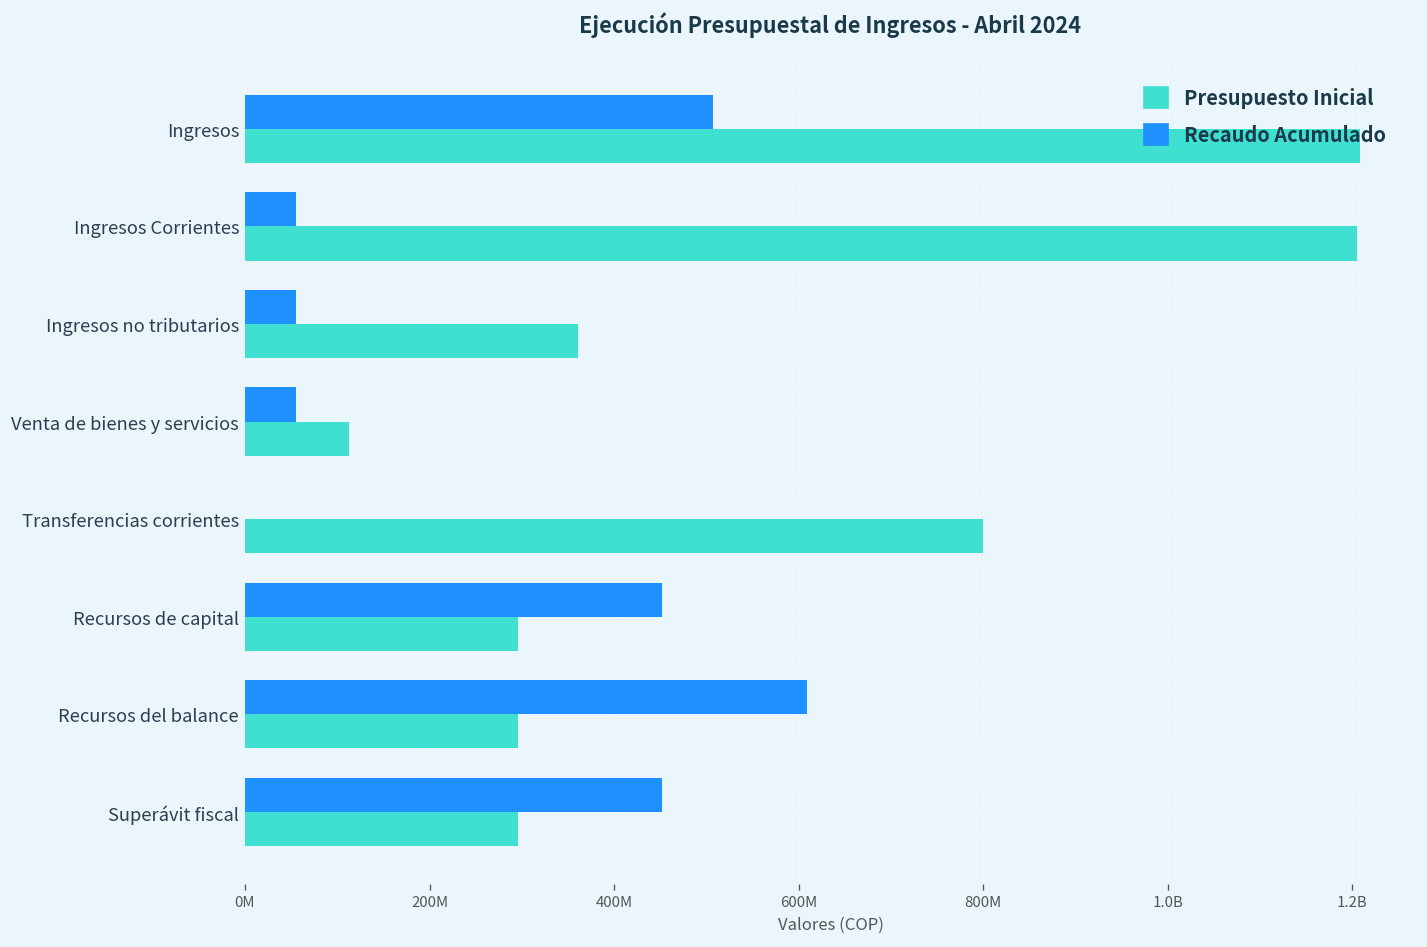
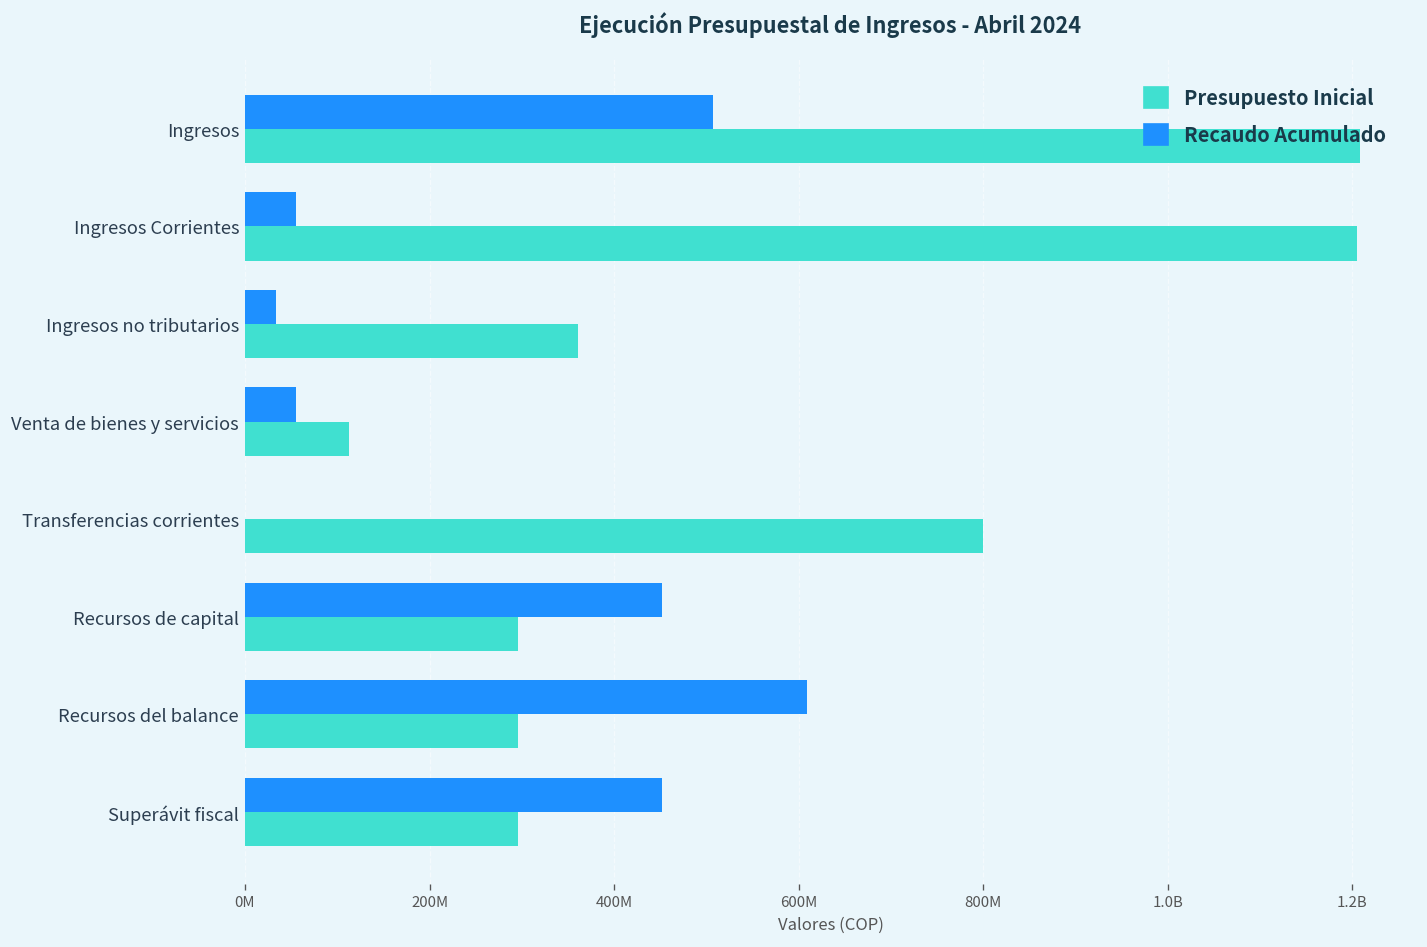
  {
    "Presupuesto Inicial": {
      "Ingresos": 1210000000,
      "Ingresos Corrientes": 1200000000,
      "Ingresos no tributarios": 360000000,
      "Venta de bienes y servicios": 110000000,
      "Transferencias corrientes": 800000000,
      "Recursos de capital": 300000000,
      "Recursos del balance": 300000000,
      "Superávit fiscal": 300000000
    },
    "Recaudo Acumulado": {
      "Ingresos": 510000000,
      "Ingresos Corrientes": 60000000,
-     "Ingresos no tributarios": 60000000,
+     "Ingresos no tributarios": 30000000,
      "Venta de bienes y servicios": 60000000,
      "Transferencias corrientes": 0,
      "Recursos de capital": 450000000,
      "Recursos del balance": 610000000,
      "Superávit fiscal": 450000000
    }
  }
